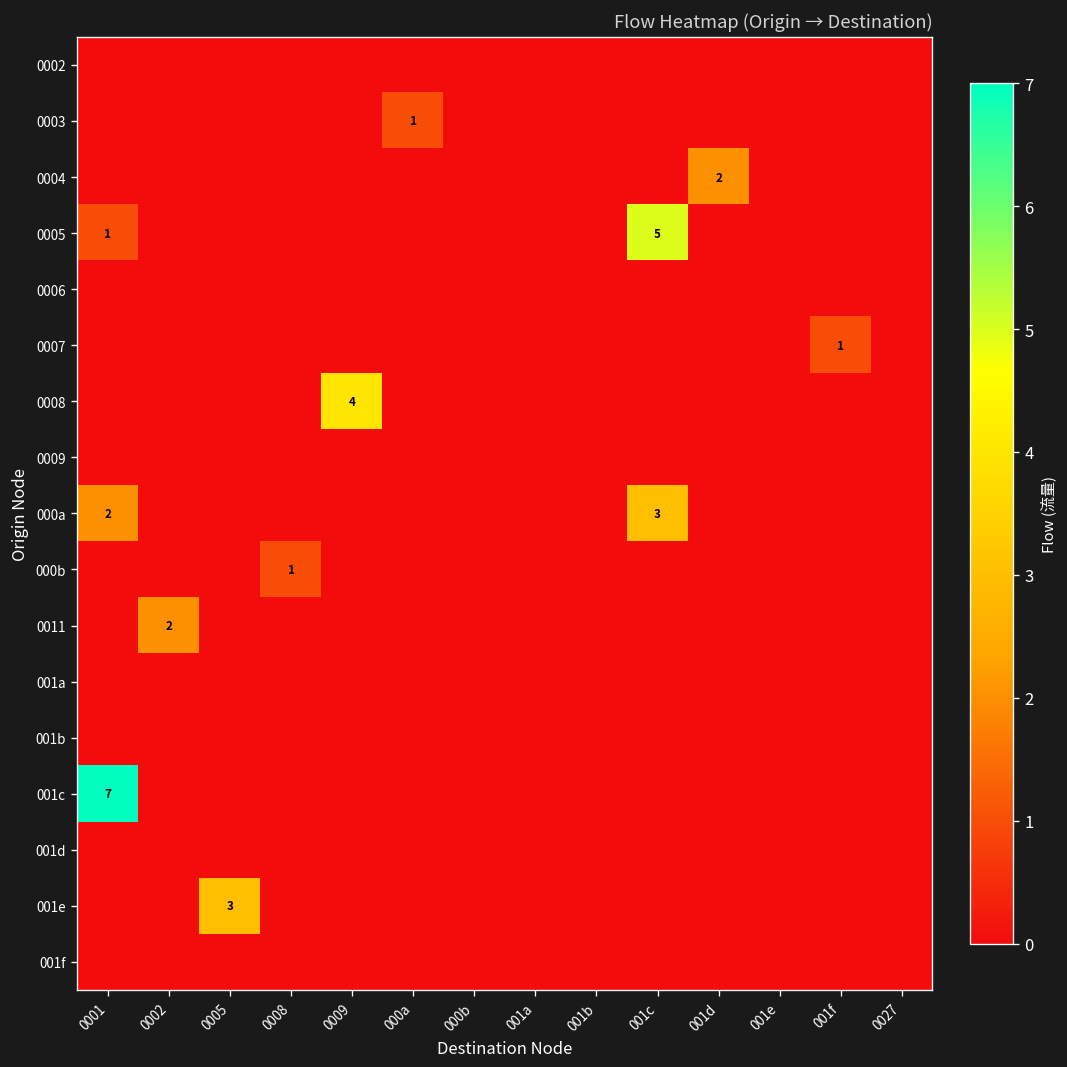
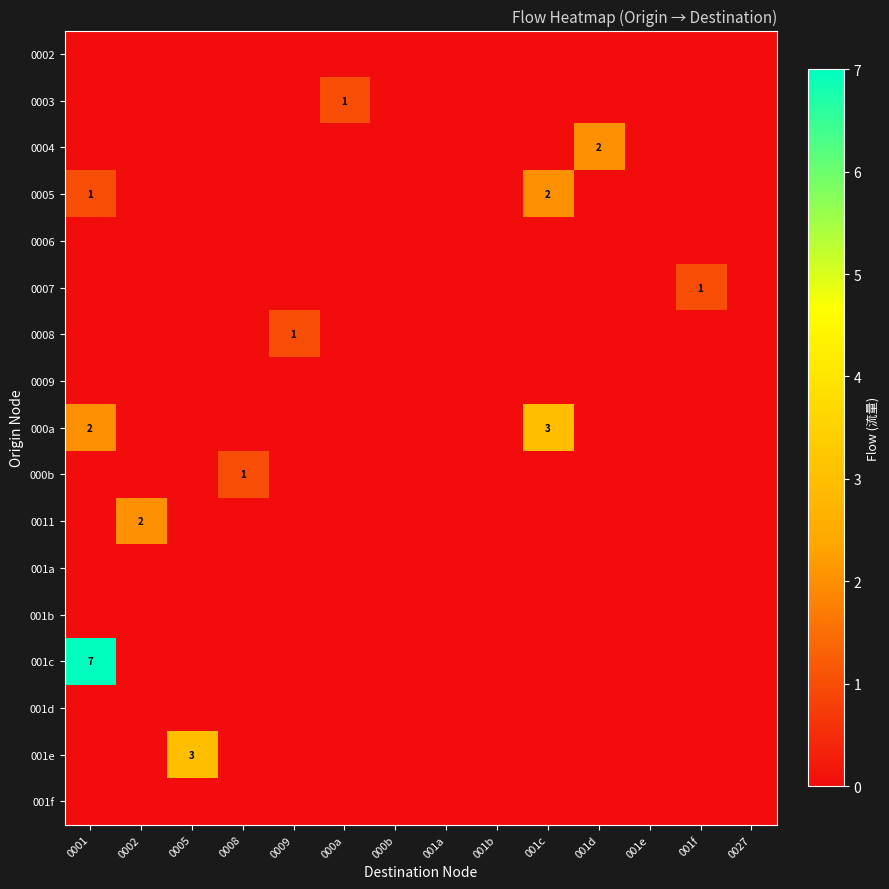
  {
    "0003": {
      "000a": 1
    },
    "0004": {
      "001d": 2
    },
    "0005": {
      "0001": 1,
-     "001c": 5
+     "001c": 2
    },
    "0007": {
      "001f": 1
    },
    "0008": {
-     "0009": 4
+     "0009": 1
    },
    "000a": {
      "0001": 2,
      "001c": 3
    },
    "000b": {
      "0008": 1
    },
    "0011": {
      "0002": 2
    },
    "001c": {
      "0001": 7
    },
    "001e": {
      "0005": 3
    }
  }
